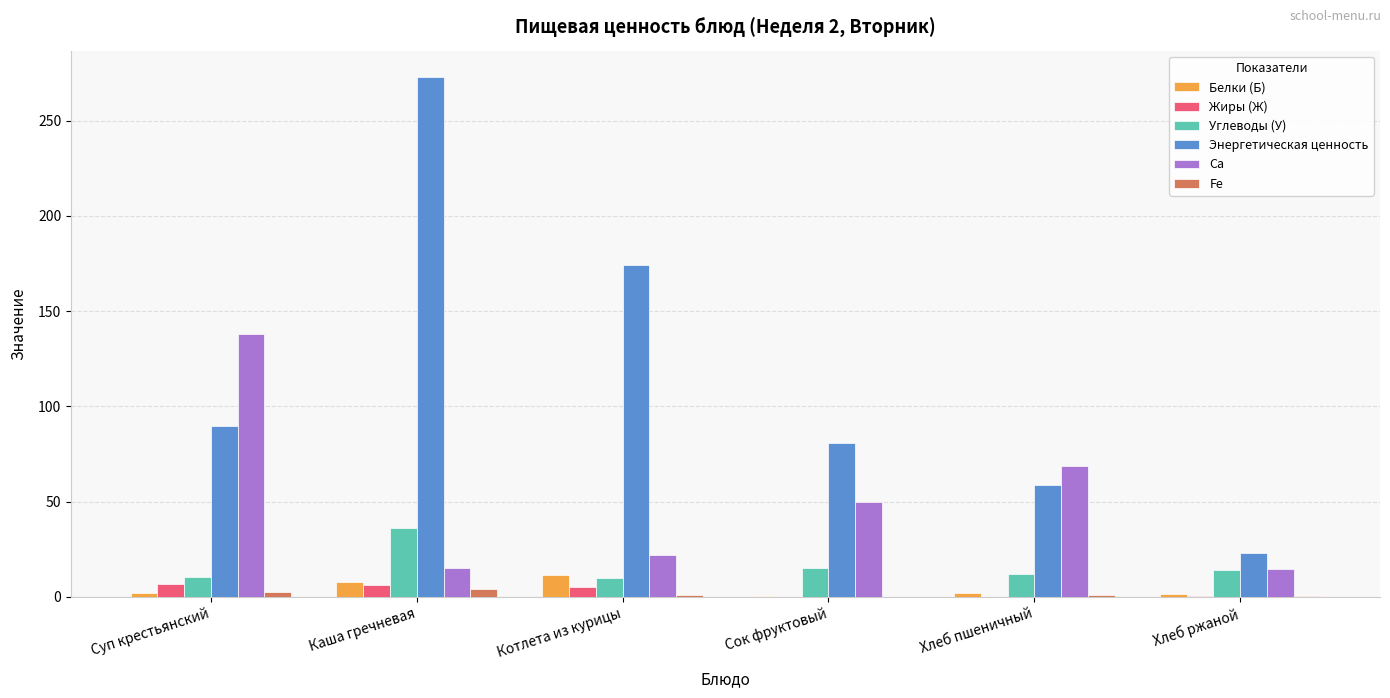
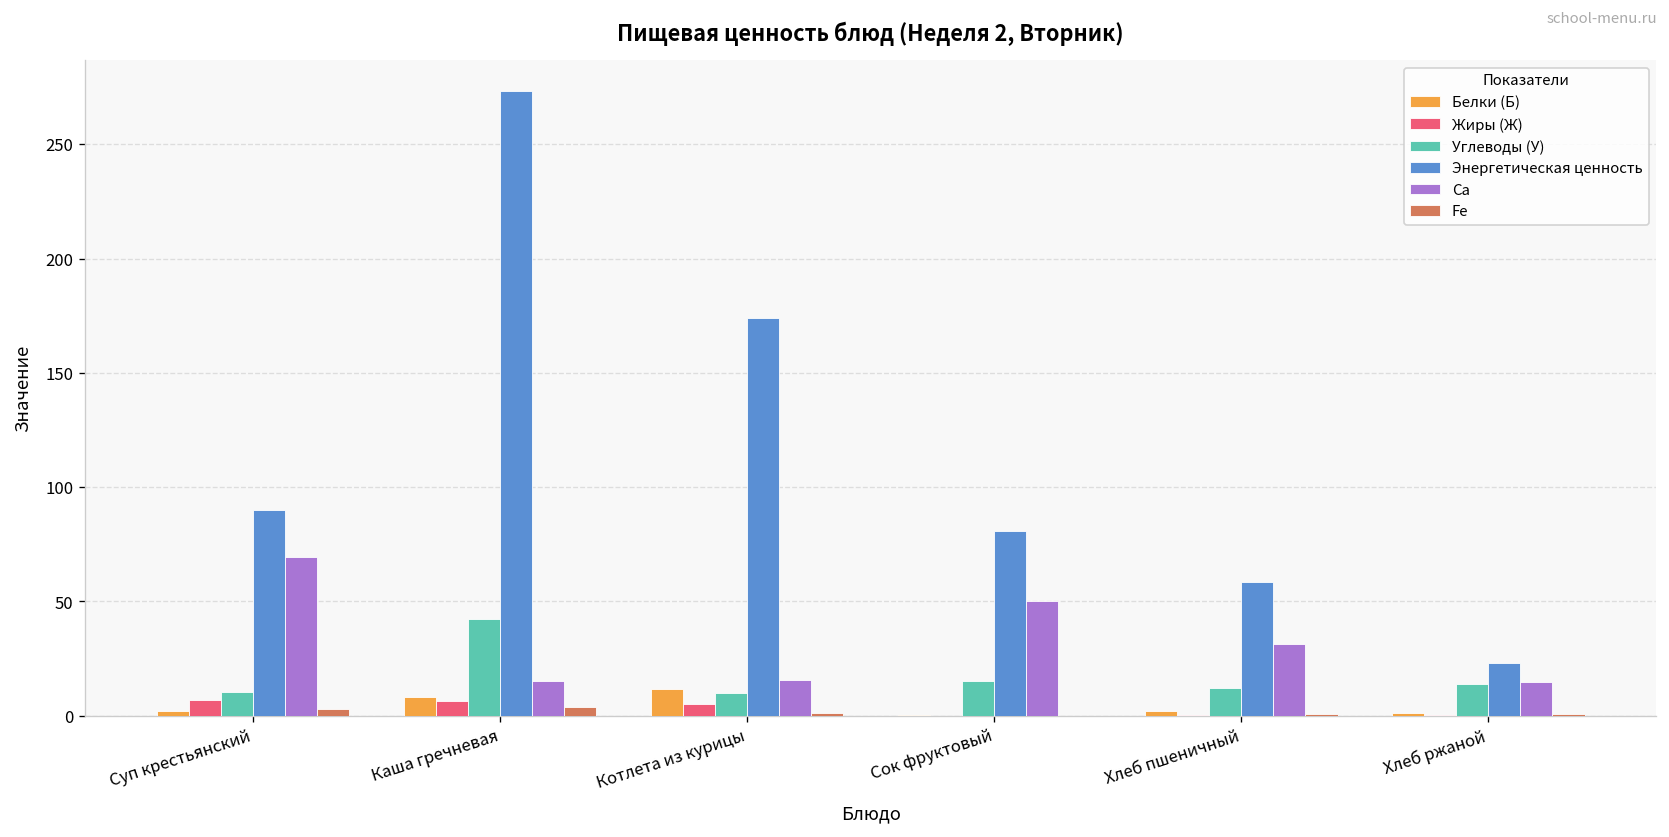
  {
    "Углеводы (У)": {
      "Суп крестьянский": 10,
-     "Каша гречневая": 36,
+     "Каша гречневая": 42,
      "Котлета из курицы": 10,
      "Сок фруктовый": 15,
      "Хлеб пшеничный": 12,
      "Хлеб ржаной": 14
    },
    "Энергетическая ценность": {
      "Суп крестьянский": 90,
      "Каша гречневая": 273,
      "Котлета из курицы": 174,
      "Сок фруктовый": 81,
      "Хлеб пшеничный": 59,
      "Хлеб ржаной": 23
    },
    "Ca": {
-     "Суп крестьянский": 138,
+     "Суп крестьянский": 69,
      "Каша гречневая": 15,
-     "Котлета из курицы": 22,
+     "Котлета из курицы": 16,
      "Сок фруктовый": 50,
-     "Хлеб пшеничный": 69,
+     "Хлеб пшеничный": 31,
      "Хлеб ржаной": 15
    }
  }
